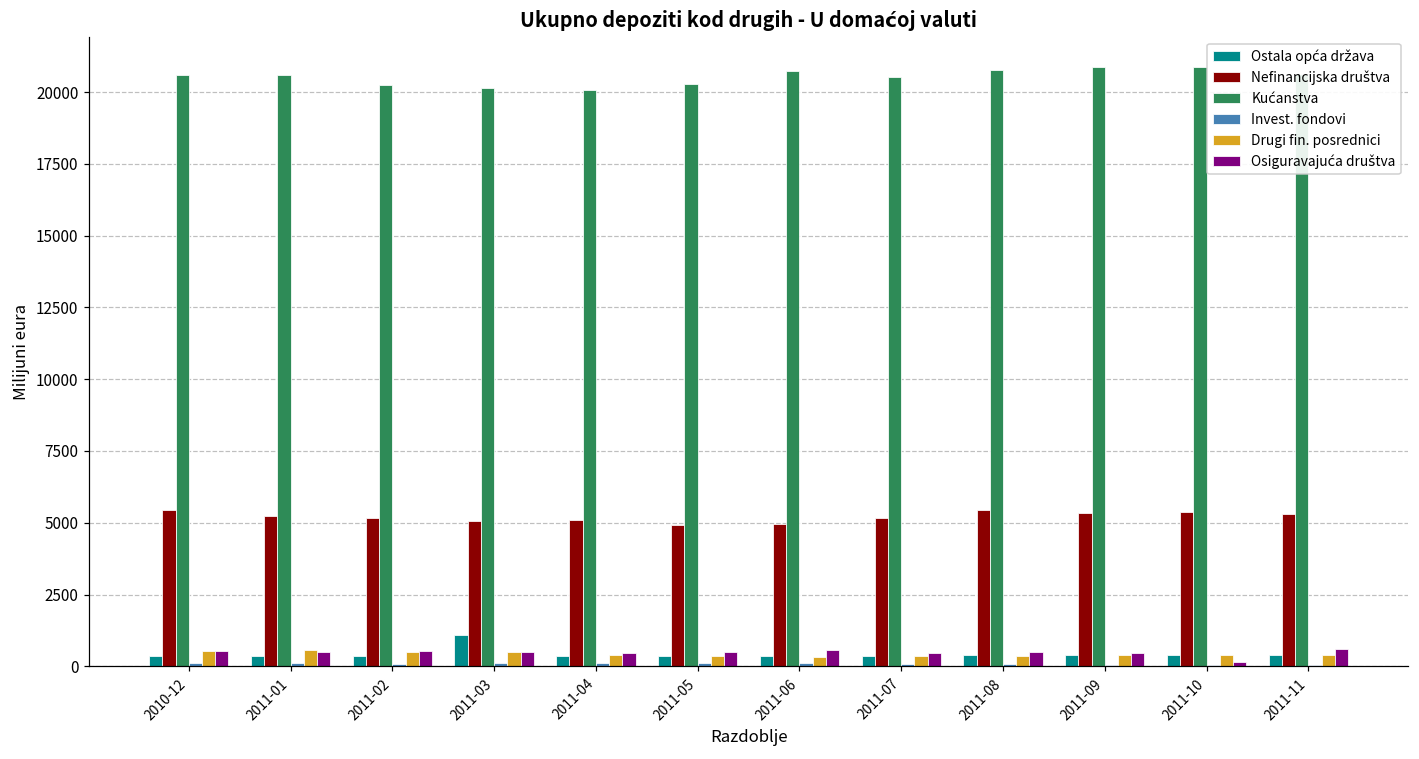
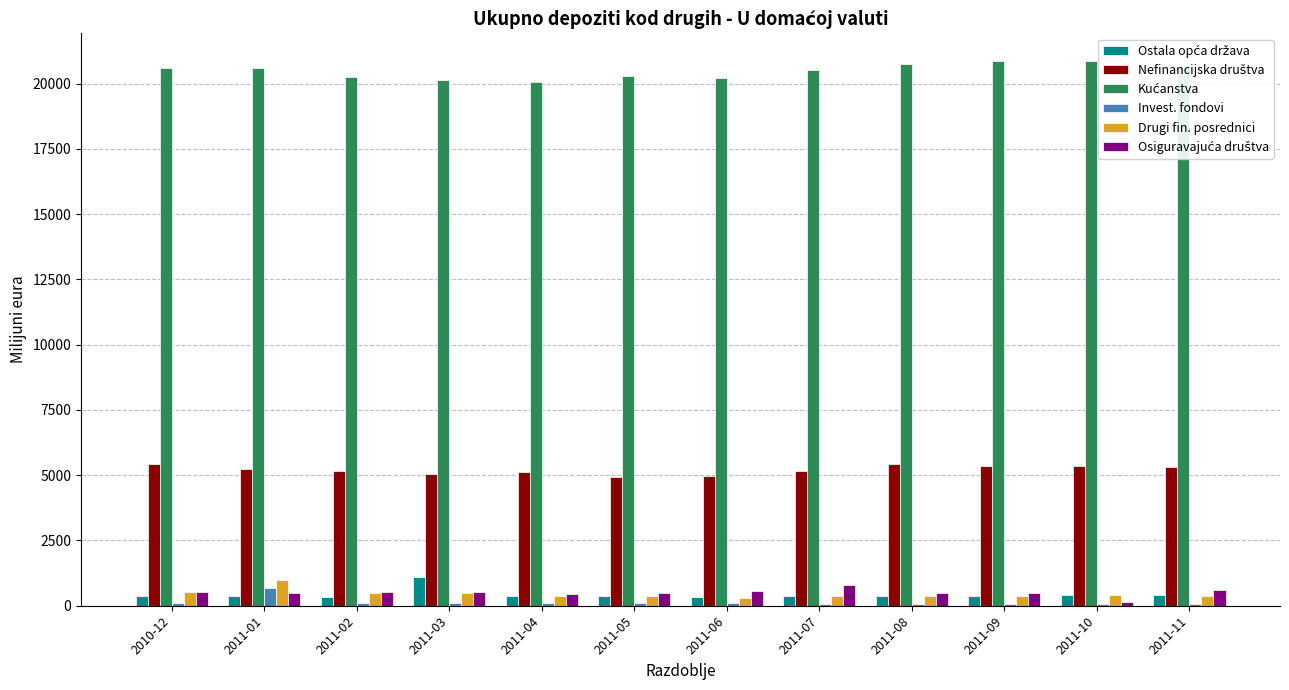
  {
    "Ostala opća država": {
      "2010-12": 400,
      "2011-01": 400,
      "2011-02": 300,
      "2011-03": 1100,
      "2011-04": 400,
      "2011-05": 400,
      "2011-06": 400,
      "2011-07": 400,
      "2011-08": 400,
      "2011-09": 400,
      "2011-10": 400,
      "2011-11": 400
    },
    "Nefinancijska društva": {
      "2010-12": 5400,
      "2011-01": 5200,
      "2011-02": 5200,
      "2011-03": 5000,
      "2011-04": 5100,
      "2011-05": 4900,
      "2011-06": 5000,
      "2011-07": 5200,
      "2011-08": 5400,
      "2011-09": 5300,
      "2011-10": 5400,
      "2011-11": 5300
    },
    "Kućanstva": {
      "2010-12": 20600,
      "2011-01": 20600,
      "2011-02": 20200,
      "2011-03": 20200,
      "2011-04": 20100,
      "2011-05": 20300,
-     "2011-06": 20700,
+     "2011-06": 20200,
      "2011-07": 20500,
      "2011-08": 20800,
      "2011-09": 20900,
      "2011-10": 20900
    },
    "Invest. fondovi": {
      "2010-12": 100,
-     "2011-01": 100,
+     "2011-01": 700,
      "2011-02": 100,
      "2011-03": 100,
      "2011-04": 100,
      "2011-05": 100,
      "2011-06": 100
    },
    "Drugi fin. posrednici": {
      "2010-12": 500,
-     "2011-01": 600,
+     "2011-01": 1000,
      "2011-02": 500,
      "2011-03": 500,
      "2011-04": 400,
      "2011-05": 400,
      "2011-06": 300,
      "2011-07": 400,
      "2011-08": 400,
      "2011-09": 400,
      "2011-10": 400,
      "2011-11": 400
    },
    "Osiguravajuća društva": {
      "2010-12": 500,
      "2011-01": 500,
      "2011-02": 500,
      "2011-03": 500,
      "2011-04": 500,
      "2011-05": 500,
      "2011-06": 600,
-     "2011-07": 500,
+     "2011-07": 800,
      "2011-08": 500,
      "2011-09": 500,
      "2011-10": 200,
      "2011-11": 600
    }
  }
